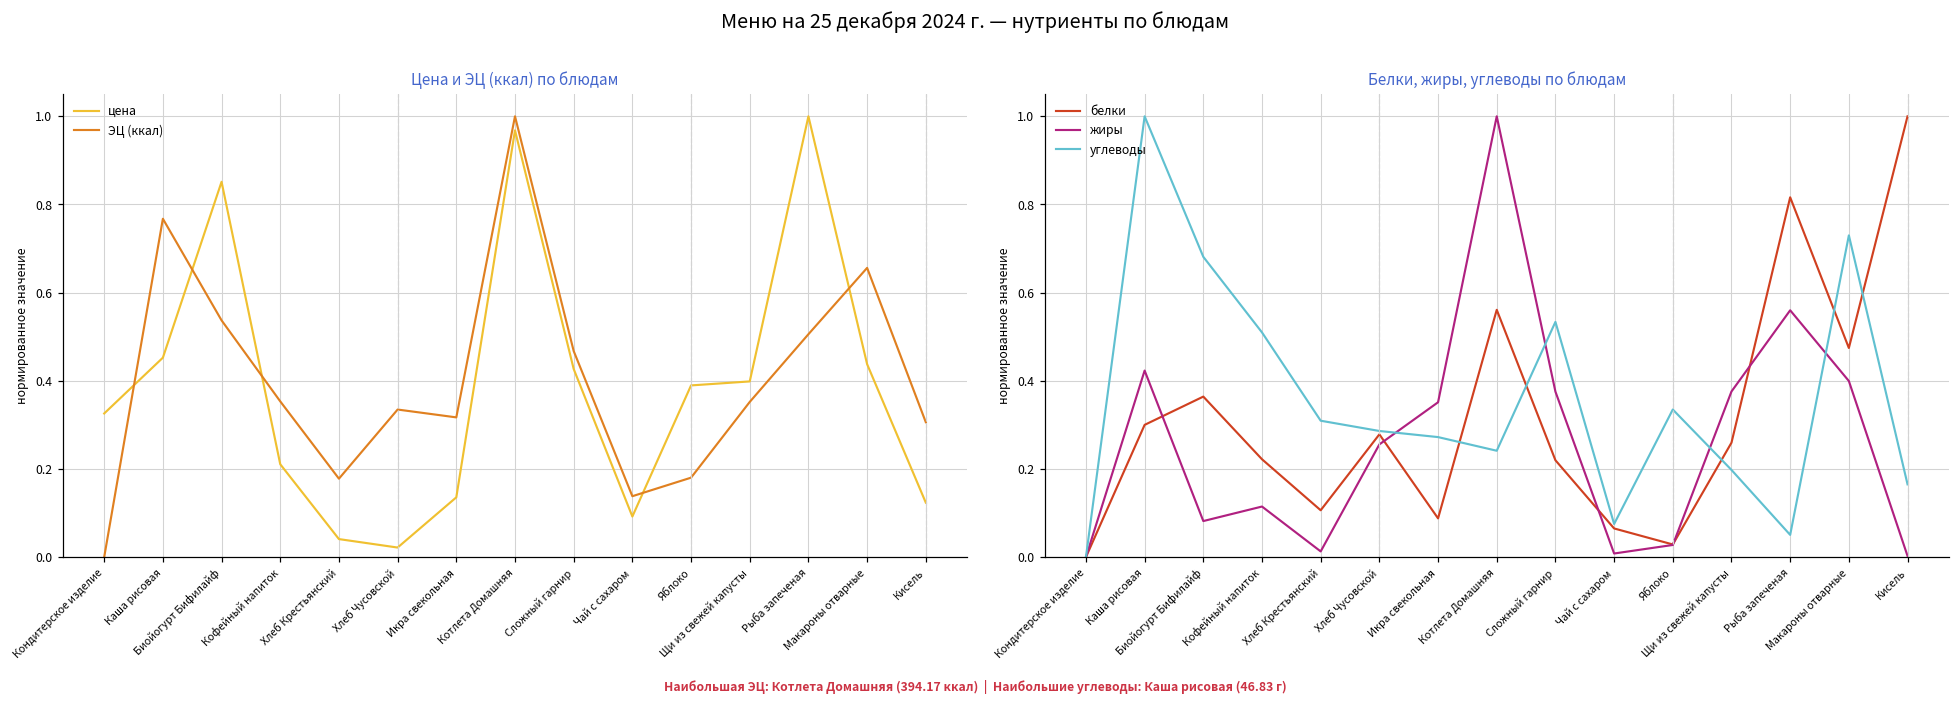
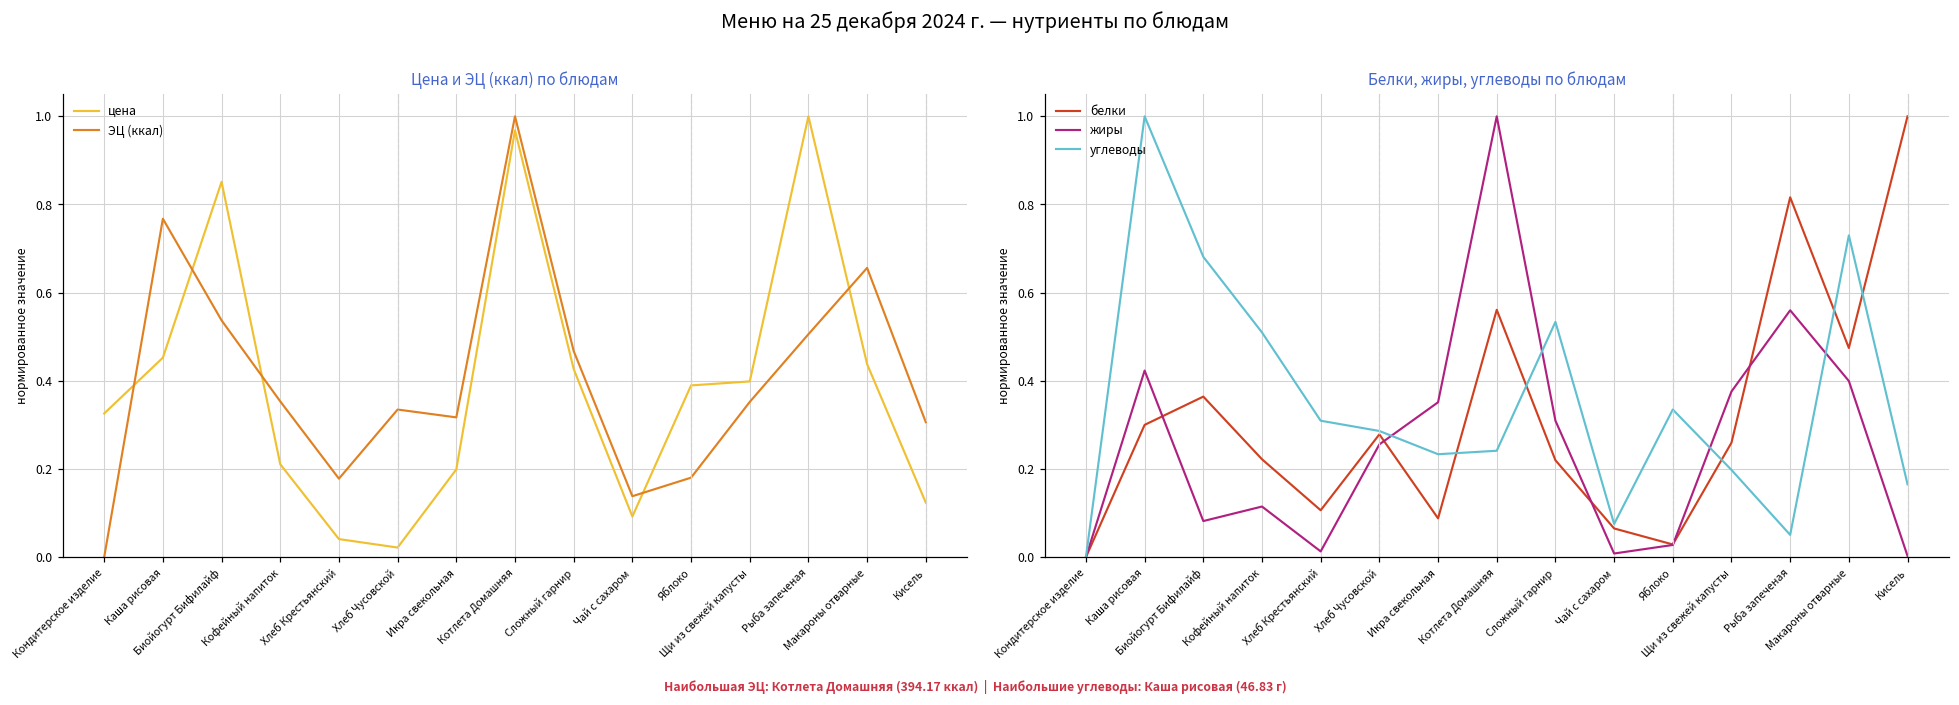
  {
    "Цена и ЭЦ (ккал) по блюдам": {
      "цена": {
        "Кондитерское изделие": 0.33,
        "Каша рисовая": 0.45,
        "Биойогурт Бифилайф": 0.85,
        "Кофейный напиток": 0.21,
        "Хлеб Крестьянский": 0.04,
        "Хлеб Чусовской": 0.02,
-       "Икра свекольная": 0.14,
+       "Икра свекольная": 0.20,
        "Котлета Домашняя": 0.97,
        "Сложный гарнир": 0.43,
        "Чай с сахаром": 0.09,
        "Яблоко": 0.39,
        "Щи из свежей капусты": 0.40,
        "Рыба запеченая": 1.00,
        "Макароны отварные": 0.44,
        "Кисель": 0.12
      },
      "ЭЦ (ккал)": {
        "Кондитерское изделие": 0.00,
        "Каша рисовая": 0.77,
        "Биойогурт Бифилайф": 0.54,
        "Кофейный напиток": 0.35,
        "Хлеб Крестьянский": 0.18,
        "Хлеб Чусовской": 0.33,
        "Икра свекольная": 0.32,
        "Котлета Домашняя": 1.00,
        "Сложный гарнир": 0.47,
        "Чай с сахаром": 0.14,
        "Яблоко": 0.18,
        "Щи из свежей капусты": 0.35,
        "Рыба запеченая": 0.51,
        "Макароны отварные": 0.66,
        "Кисель": 0.31
      }
    },
    "Белки, жиры, углеводы по блюдам": {
      "белки": {
        "Каша рисовая": 0.30,
        "Биойогурт Бифилайф": 0.36,
        "Кофейный напиток": 0.22,
        "Хлеб Крестьянский": 0.11,
        "Хлеб Чусовской": 0.28,
        "Икра свекольная": 0.09,
        "Котлета Домашняя": 0.56,
        "Сложный гарнир": 0.22,
        "Чай с сахаром": 0.07,
        "Щи из свежей капусты": 0.26,
        "Рыба запеченая": 0.82,
        "Макароны отварные": 0.47,
        "Кисель": 1.00
      },
      "жиры": {
        "Каша рисовая": 0.42,
        "Биойогурт Бифилайф": 0.08,
        "Кофейный напиток": 0.11,
        "Хлеб Крестьянский": 0.01,
        "Хлеб Чусовской": 0.26,
        "Икра свекольная": 0.35,
        "Котлета Домашняя": 1.00,
-       "Сложный гарнир": 0.38,
+       "Сложный гарнир": 0.31,
        "Чай с сахаром": 0.01,
        "Щи из свежей капусты": 0.38,
        "Рыба запеченая": 0.56,
        "Макароны отварные": 0.40,
        "Кисель": 0.00
      },
      "углеводы": {
        "Каша рисовая": 1.00,
        "Биойогурт Бифилайф": 0.68,
        "Кофейный напиток": 0.51,
        "Хлеб Крестьянский": 0.31,
        "Хлеб Чусовской": 0.29,
-       "Икра свекольная": 0.27,
+       "Икра свекольная": 0.23,
        "Котлета Домашняя": 0.24,
        "Сложный гарнир": 0.53,
        "Чай с сахаром": 0.08,
        "Яблоко": 0.33,
        "Щи из свежей капусты": 0.20,
        "Рыба запеченая": 0.05,
        "Макароны отварные": 0.73,
        "Кисель": 0.17
      }
    }
  }
